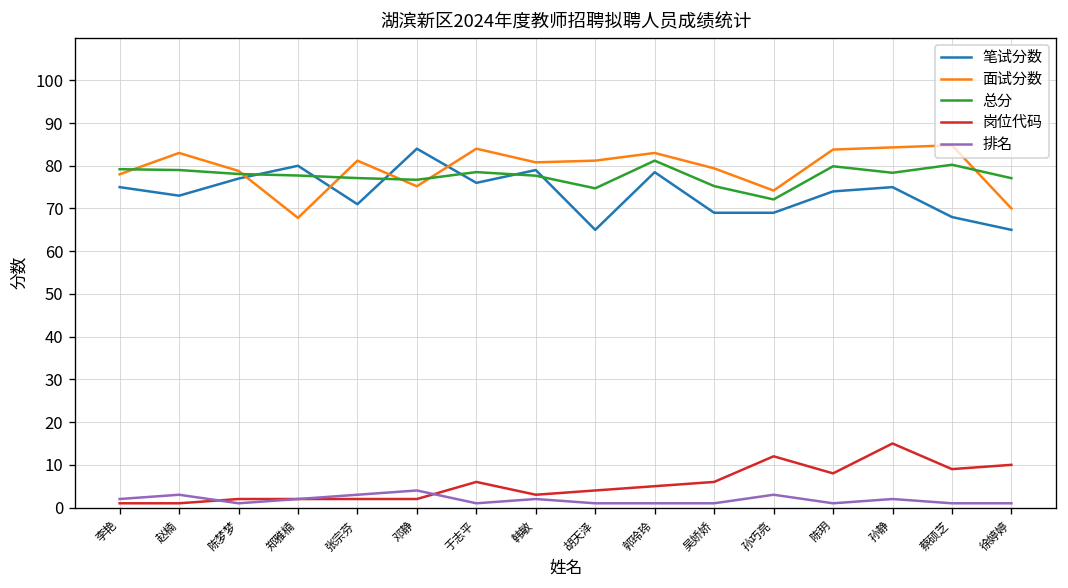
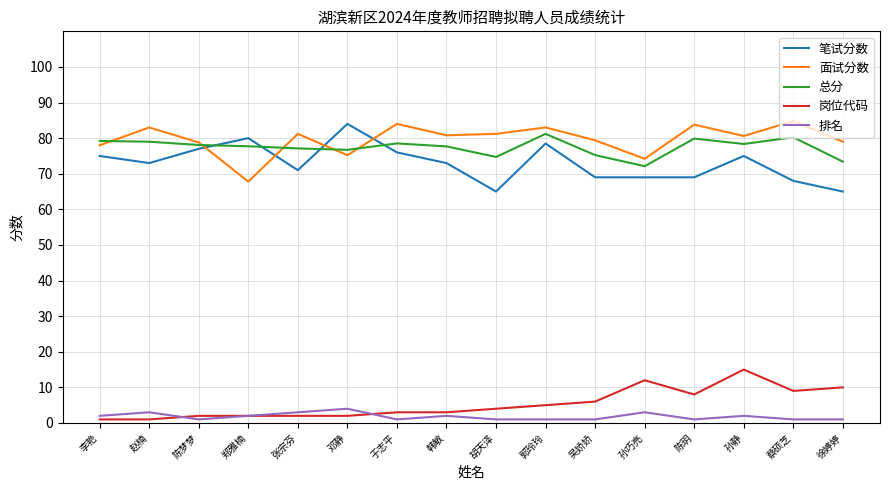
  {
    "笔试分数": {
      "李艳": 75,
      "赵楠": 73,
      "陈梦梦": 77,
      "郑雅楠": 80,
      "张宗芬": 71,
      "邓静": 84,
      "于志平": 76,
-     "韩敏": 79,
+     "韩敏": 73,
      "胡天泽": 65,
      "郭玲玲": 79,
      "吴娇娇": 69,
      "孙巧亮": 69,
-     "陈玥": 74,
+     "陈玥": 69,
      "孙静": 75,
      "蔡硕芝": 68,
      "徐婷婷": 65
    },
    "面试分数": {
      "李艳": 78,
      "赵楠": 83,
      "陈梦梦": 79,
      "郑雅楠": 68,
      "张宗芬": 81,
      "邓静": 75,
      "于志平": 84,
      "韩敏": 81,
      "胡天泽": 81,
      "郭玲玲": 83,
      "吴娇娇": 79,
      "孙巧亮": 74,
      "陈玥": 84,
-     "孙静": 84,
-     "徐婷婷": 70
+     "孙静": 81,
+     "徐婷婷": 79
    },
    "总分": {
      "李艳": 79,
      "赵楠": 79,
      "陈梦梦": 78,
      "郑雅楠": 78,
      "张宗芬": 77,
      "邓静": 77,
      "于志平": 79,
      "韩敏": 78,
      "胡天泽": 75,
      "郭玲玲": 81,
      "吴娇娇": 75,
      "孙巧亮": 72,
      "陈玥": 80,
      "孙静": 78,
-     "徐婷婷": 77
+     "徐婷婷": 73
    },
    "岗位代码": {
      "李艳": 1,
      "赵楠": 1,
      "陈梦梦": 2,
      "张宗芬": 2,
      "邓静": 2,
-     "于志平": 6,
+     "于志平": 3,
      "韩敏": 3,
      "胡天泽": 4,
      "郭玲玲": 5,
      "吴娇娇": 6,
      "孙巧亮": 12,
      "陈玥": 8,
      "孙静": 15,
      "蔡硕芝": 9,
      "徐婷婷": 10
    },
    "排名": {
      "李艳": 2,
      "赵楠": 3,
      "陈梦梦": 1,
      "张宗芬": 3,
      "邓静": 4,
      "于志平": 1,
      "韩敏": 2,
      "胡天泽": 1,
      "郭玲玲": 1,
      "吴娇娇": 1,
      "孙巧亮": 3,
      "陈玥": 1,
      "孙静": 2,
      "蔡硕芝": 1,
      "徐婷婷": 1
    }
  }
